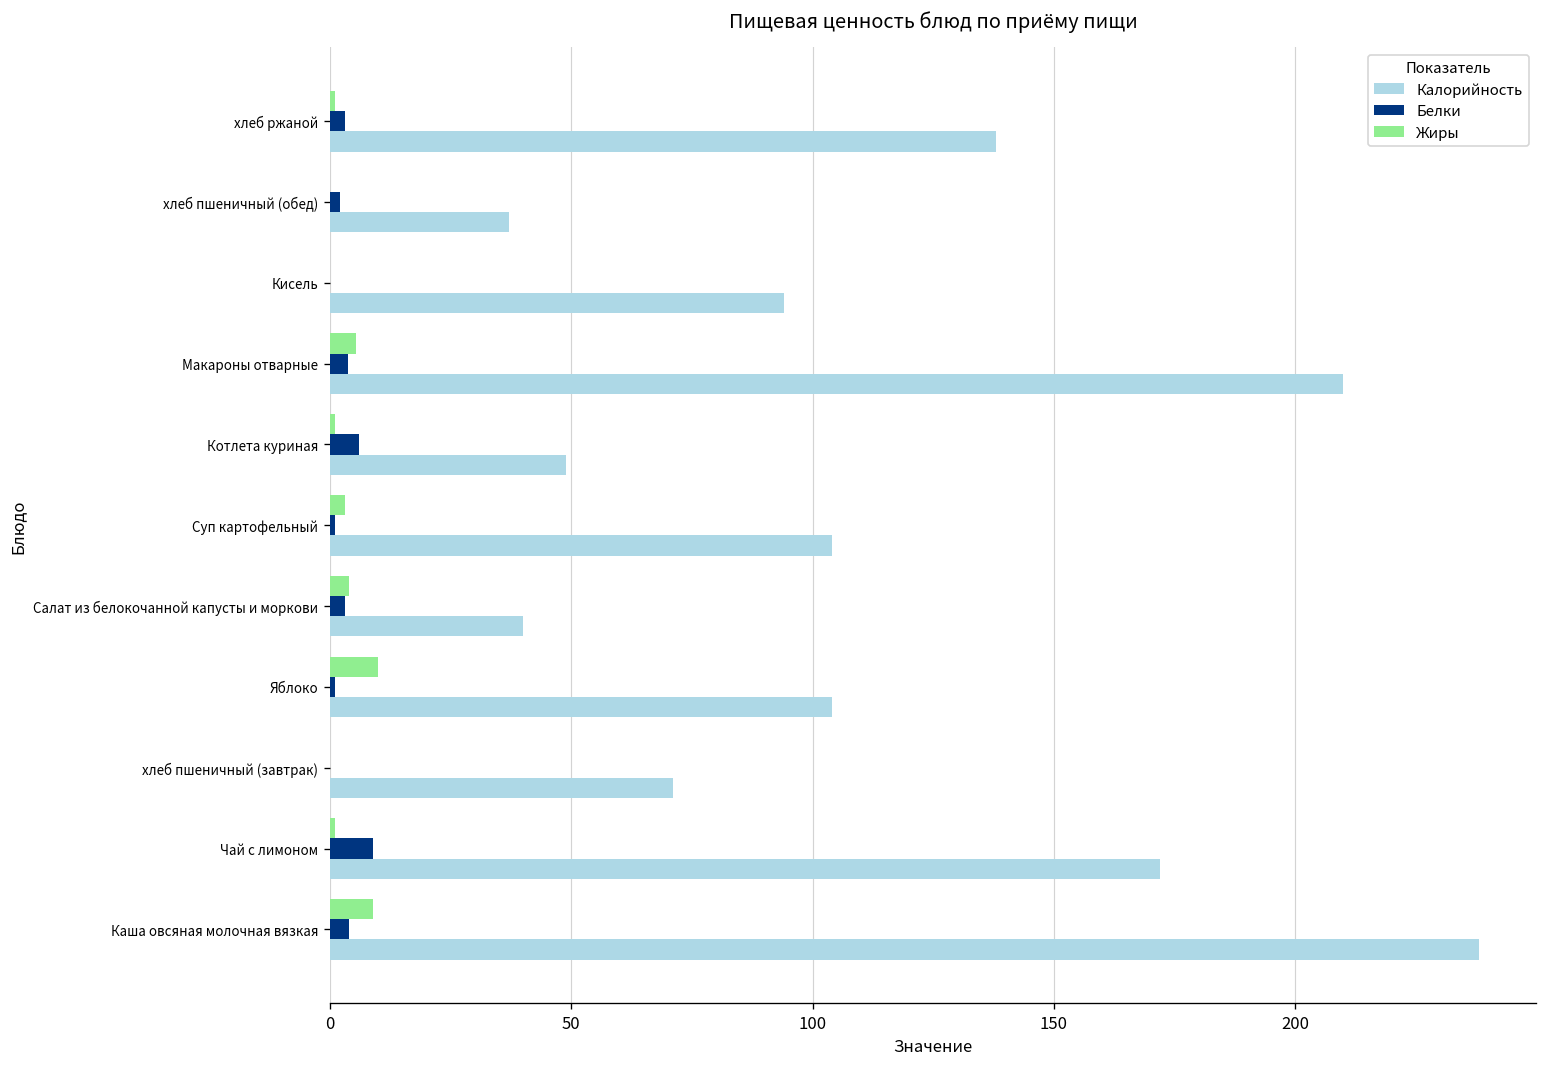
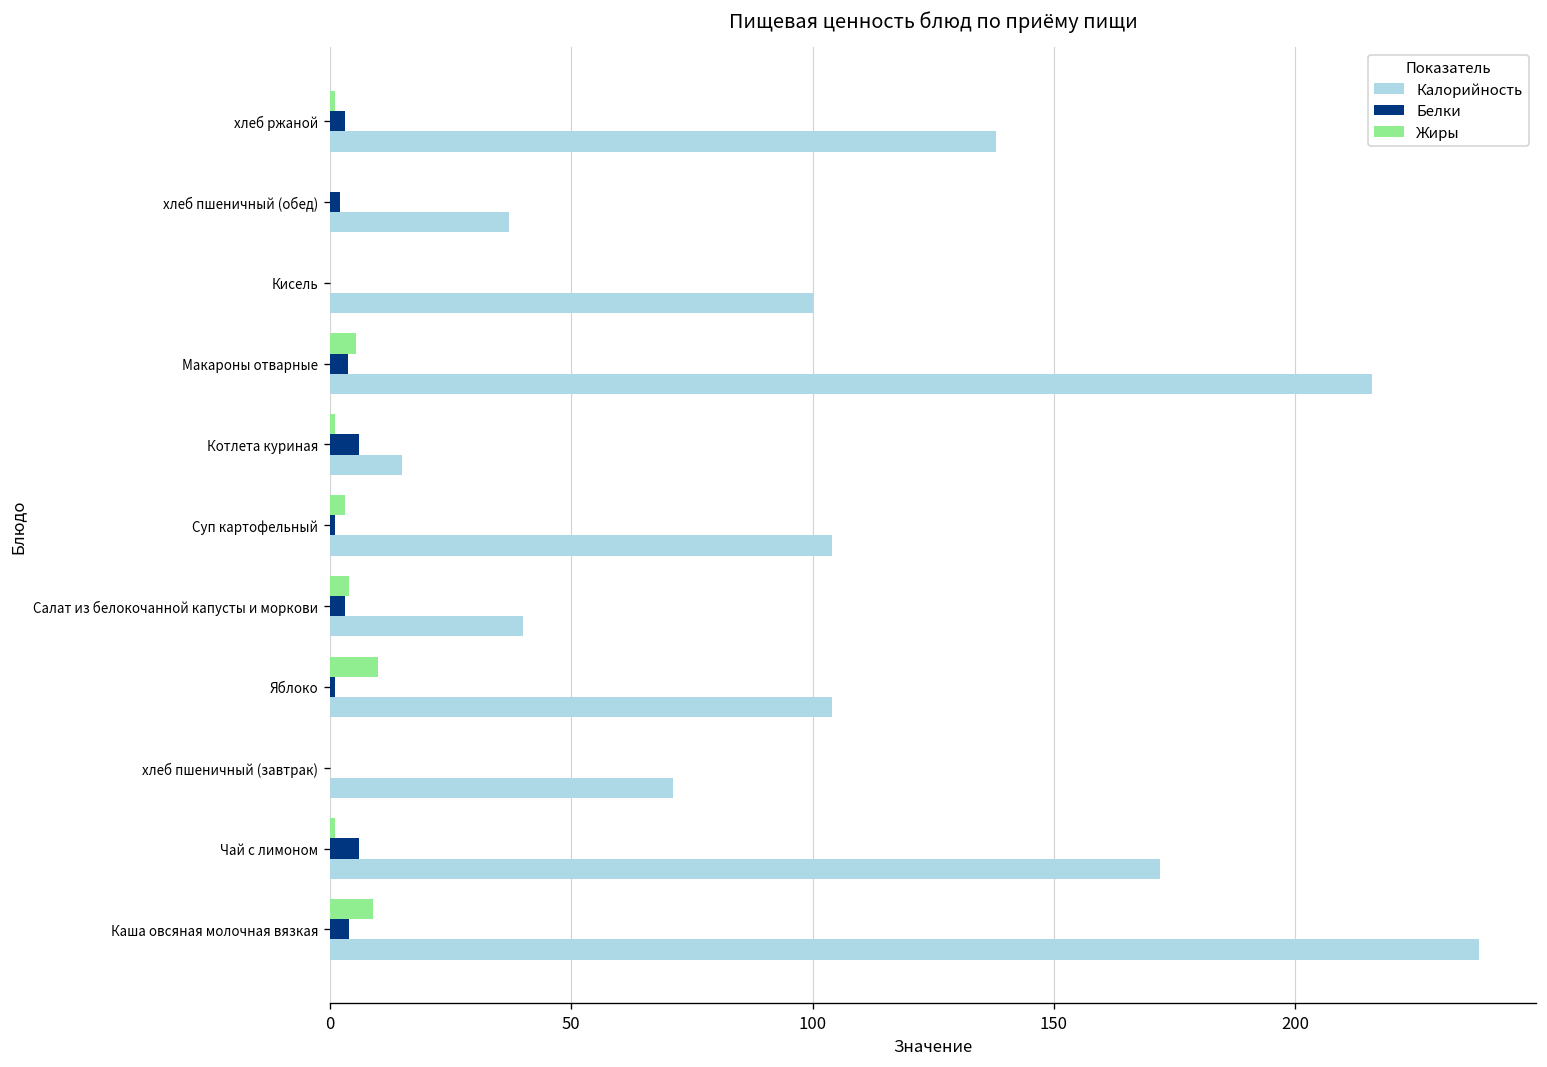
  {
    "Калорийность": {
      "хлеб ржаной": 138,
      "хлеб пшеничный (обед)": 37,
-     "Кисель": 94,
-     "Макароны отварные": 210,
-     "Котлета куриная": 49,
+     "Кисель": 100,
+     "Макароны отварные": 216,
+     "Котлета куриная": 15,
      "Суп картофельный": 104,
      "Салат из белокочанной капусты и моркови": 40,
      "Яблоко": 104,
      "хлеб пшеничный (завтрак)": 71,
      "Чай с лимоном": 172,
      "Каша овсяная молочная вязкая": 238
    },
    "Белки": {
      "хлеб ржаной": 3,
      "хлеб пшеничный (обед)": 2,
      "Кисель": 0,
      "Макароны отварные": 4,
      "Котлета куриная": 6,
      "Суп картофельный": 1,
      "Салат из белокочанной капусты и моркови": 3,
      "Яблоко": 1,
      "хлеб пшеничный (завтрак)": 0,
-     "Чай с лимоном": 9,
+     "Чай с лимоном": 6,
      "Каша овсяная молочная вязкая": 4
    },
    "Жиры": {
      "хлеб ржаной": 1,
      "хлеб пшеничный (обед)": 0,
      "Кисель": 0,
      "Макароны отварные": 5,
      "Котлета куриная": 1,
      "Суп картофельный": 3,
      "Салат из белокочанной капусты и моркови": 4,
      "Яблоко": 10,
      "хлеб пшеничный (завтрак)": 0,
      "Чай с лимоном": 1,
      "Каша овсяная молочная вязкая": 9
    }
  }
